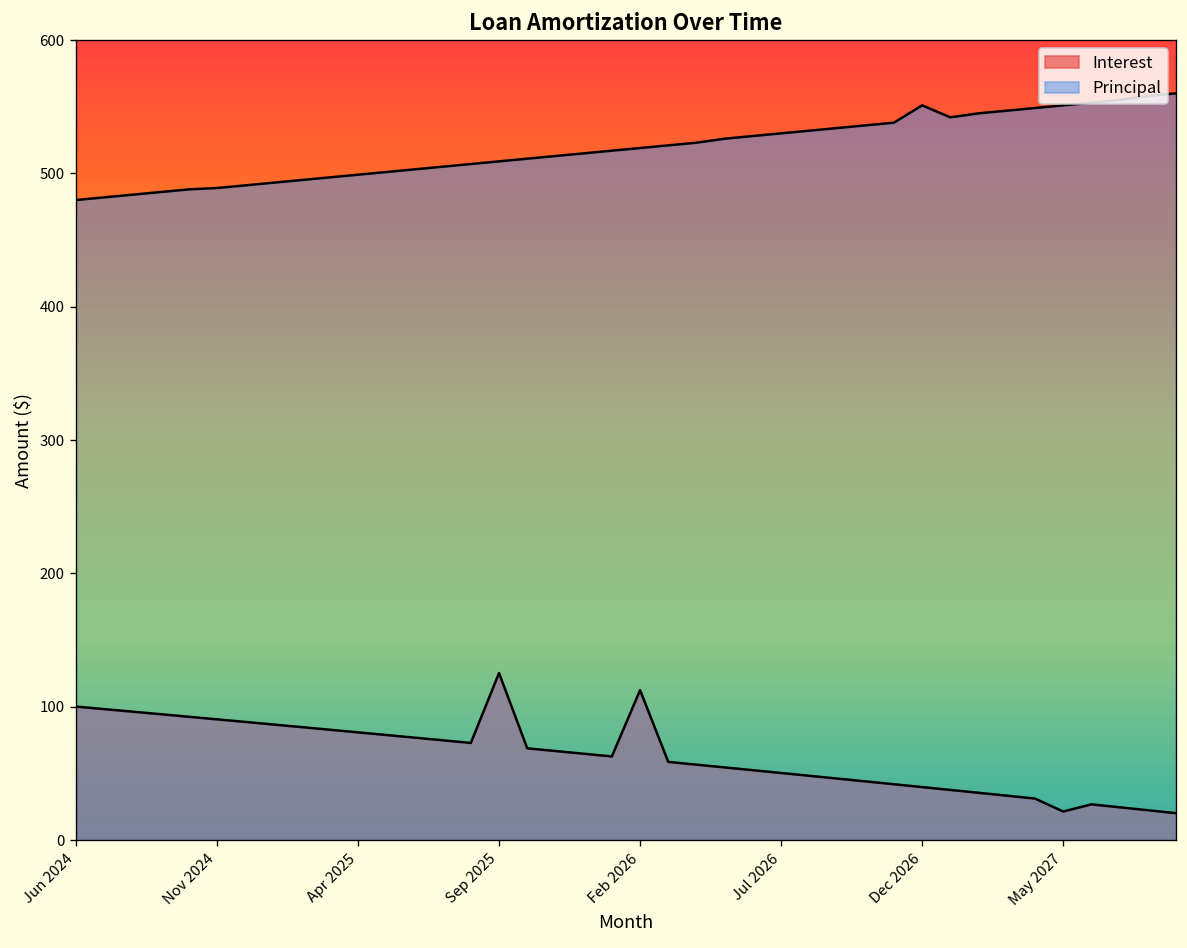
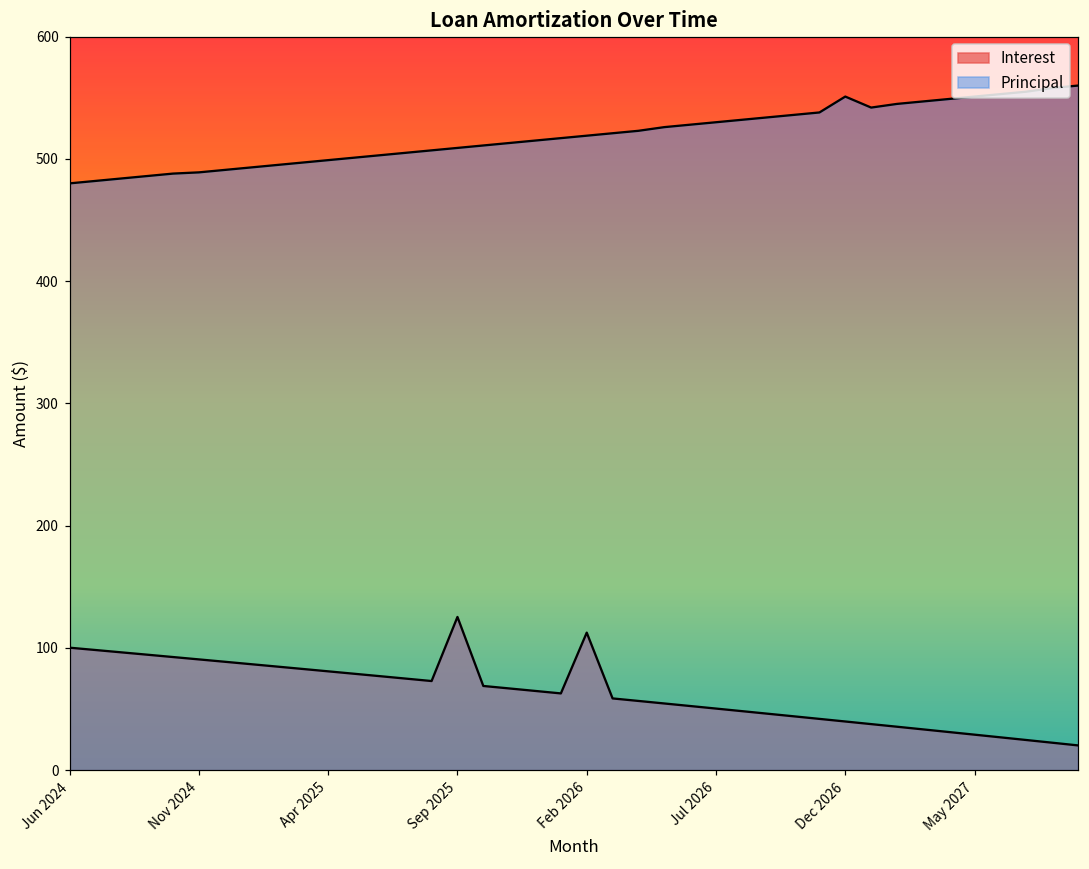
  {
    "Interest": {
      "Jun 2024": 100,
      "Nov 2024": 91,
      "Apr 2025": 81,
      "Sep 2025": 125,
      "Feb 2026": 113,
      "Jul 2026": 50,
      "Dec 2026": 40,
-     "May 2027": 22
+     "May 2027": 29
    },
    "Principal": {
      "Jun 2024": 480,
      "Nov 2024": 489,
      "Apr 2025": 499,
      "Sep 2025": 509,
      "Feb 2026": 519,
      "Jul 2026": 530,
      "Dec 2026": 551,
      "May 2027": 551
    }
  }
